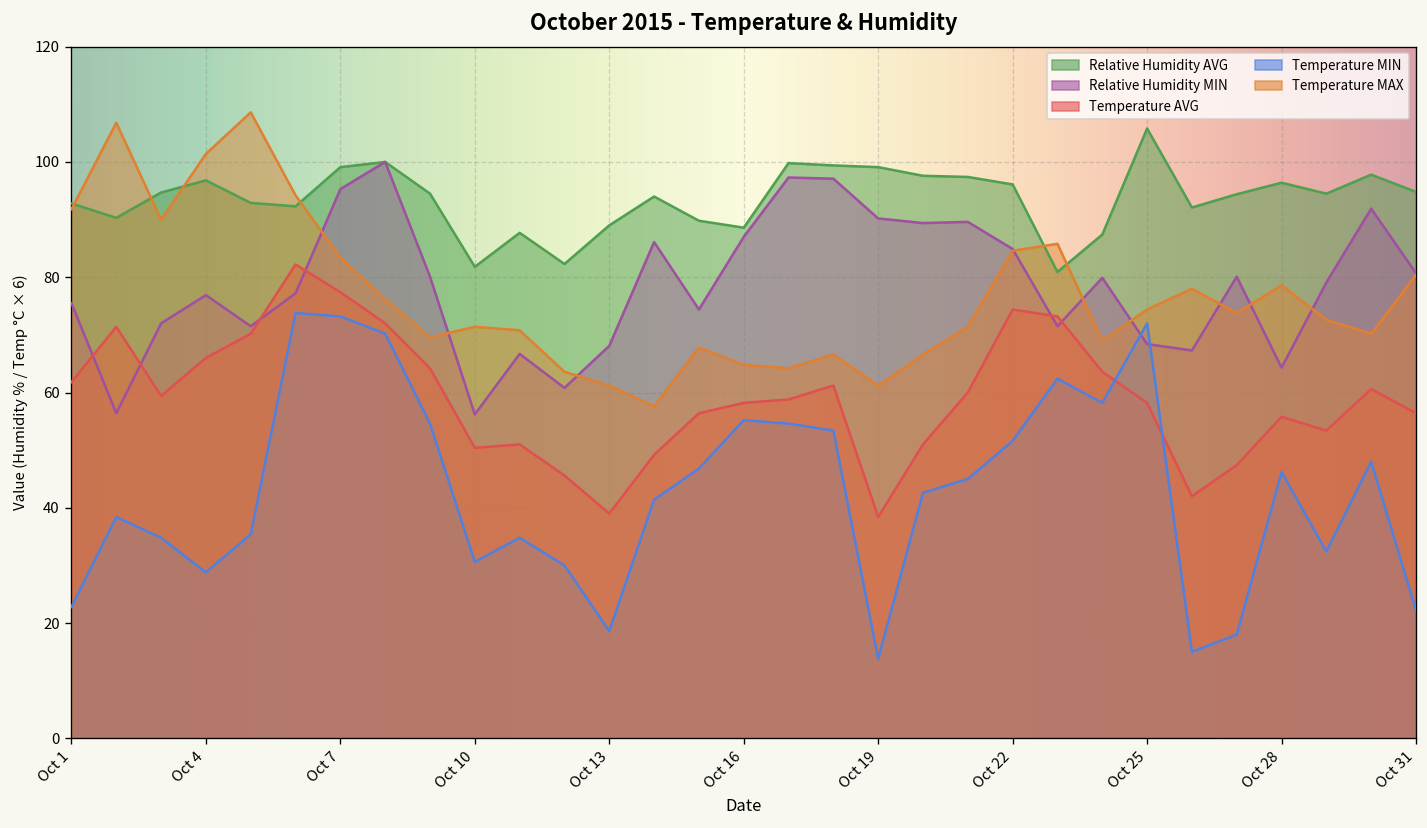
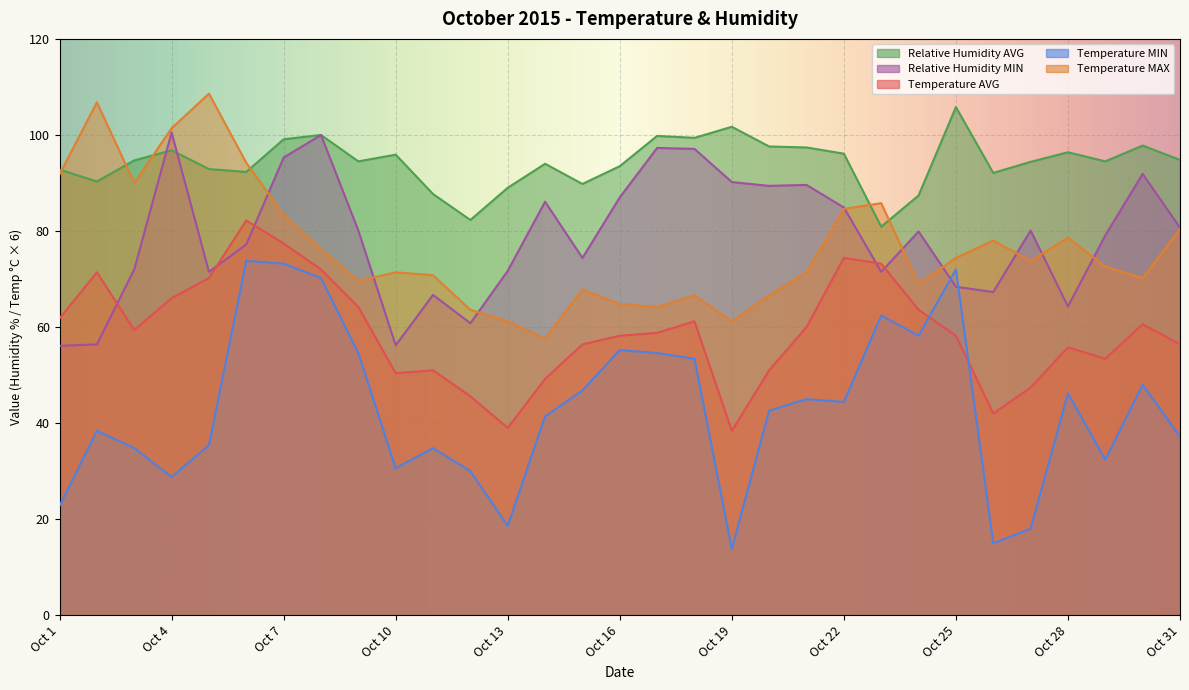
  {
    "Relative Humidity AVG": {
      "Oct 1": 93,
      "Oct 4": 97,
      "Oct 7": 99,
-     "Oct 10": 82,
+     "Oct 10": 96,
      "Oct 13": 89,
-     "Oct 16": 89,
-     "Oct 19": 99,
+     "Oct 16": 94,
+     "Oct 19": 102,
      "Oct 22": 96,
      "Oct 25": 106,
      "Oct 28": 96,
      "Oct 31": 95
    },
    "Relative Humidity MIN": {
-     "Oct 1": 76,
-     "Oct 4": 77,
+     "Oct 1": 56,
+     "Oct 4": 101,
      "Oct 7": 95,
      "Oct 10": 56,
-     "Oct 13": 68,
+     "Oct 13": 72,
      "Oct 16": 87,
      "Oct 19": 90,
      "Oct 25": 68,
      "Oct 28": 64
    },
    "Temperature MIN": {
      "Oct 1": 23,
      "Oct 4": 29,
      "Oct 7": 73,
      "Oct 10": 31,
      "Oct 13": 19,
      "Oct 16": 55,
      "Oct 19": 14,
-     "Oct 22": 52,
+     "Oct 22": 44,
      "Oct 25": 72,
      "Oct 28": 46,
-     "Oct 31": 22
+     "Oct 31": 37
    }
  }
